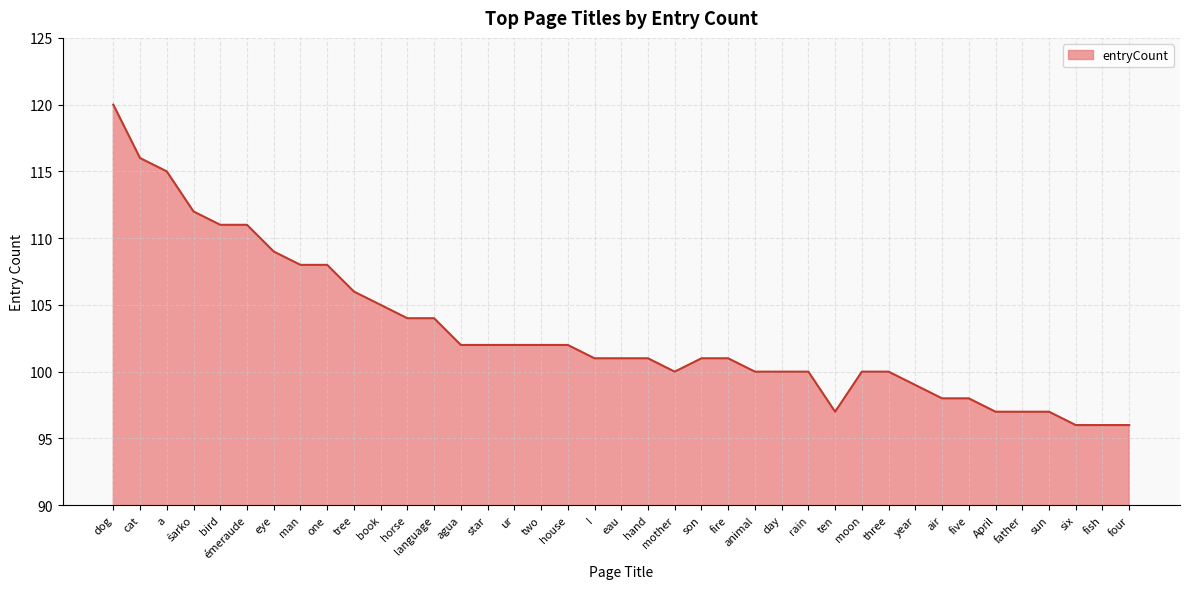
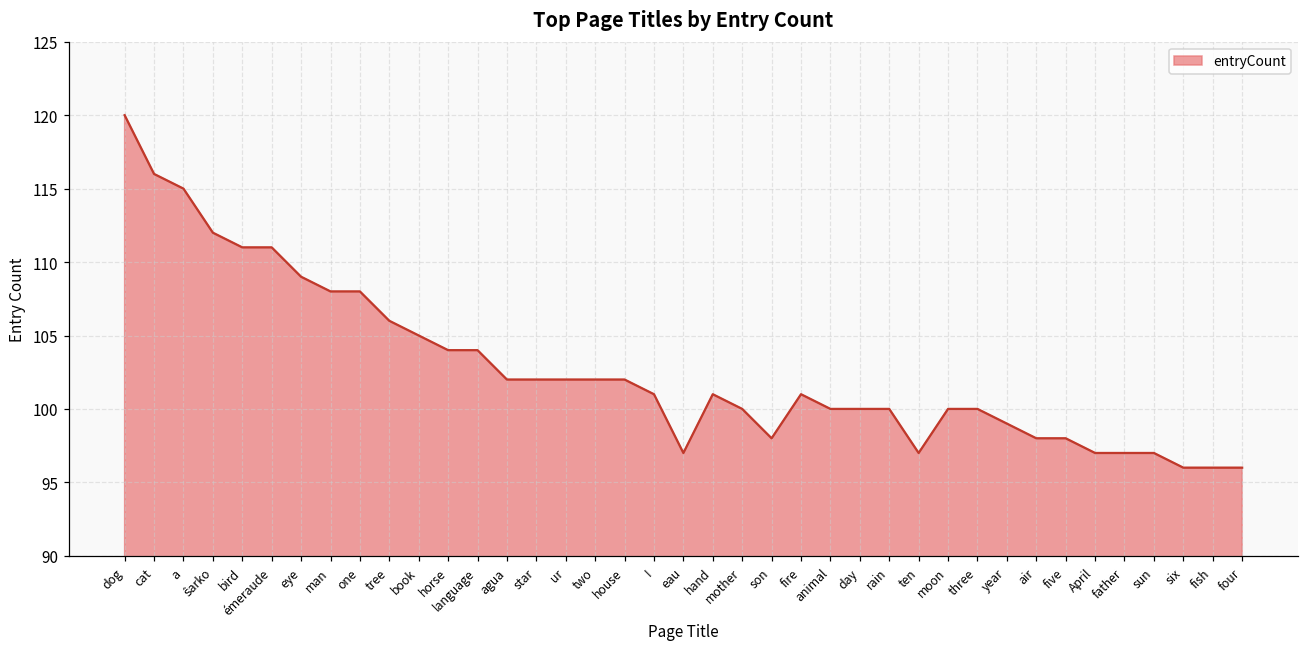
  {
    "dog": 120,
    "cat": 116,
    "a": 115,
    "ŝarko": 112,
    "bird": 111,
    "émeraude": 111,
    "eye": 109,
    "man": 108,
    "one": 108,
    "tree": 106,
    "book": 105,
    "horse": 104,
    "language": 104,
    "agua": 102,
    "star": 102,
    "ur": 102,
    "two": 102,
    "house": 102,
    "I": 101,
-   "eau": 101,
+   "eau": 97,
    "hand": 101,
    "mother": 100,
-   "son": 101,
+   "son": 98,
    "fire": 101,
    "animal": 100,
    "day": 100,
    "rain": 100,
    "ten": 97,
    "moon": 100,
    "three": 100,
    "year": 99,
    "air": 98,
    "five": 98,
    "April": 97,
    "father": 97,
    "sun": 97,
    "six": 96,
    "fish": 96,
    "four": 96
  }
